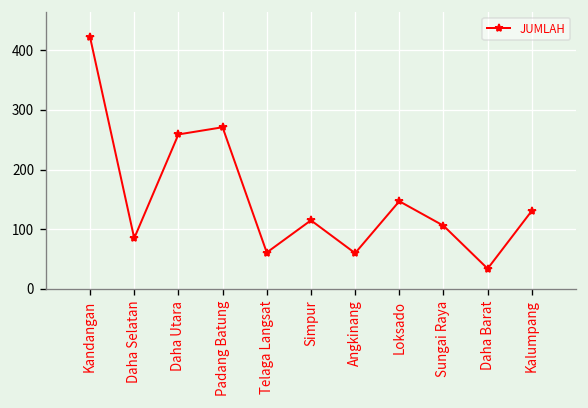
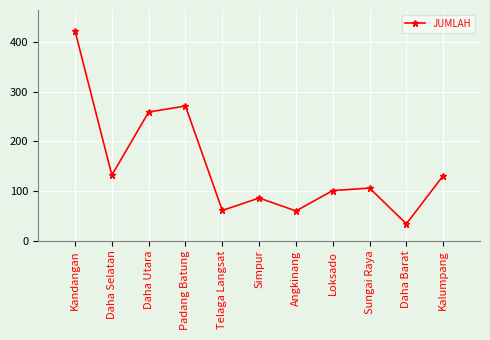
  {
    "Kandangan": 420,
-   "Daha Selatan": 90,
+   "Daha Selatan": 130,
    "Daha Utara": 260,
    "Padang Batung": 270,
    "Telaga Langsat": 60,
-   "Simpur": 120,
+   "Simpur": 90,
    "Angkinang": 60,
-   "Loksado": 150,
+   "Loksado": 100,
    "Sungai Raya": 110,
    "Daha Barat": 30,
    "Kalumpang": 130
  }
